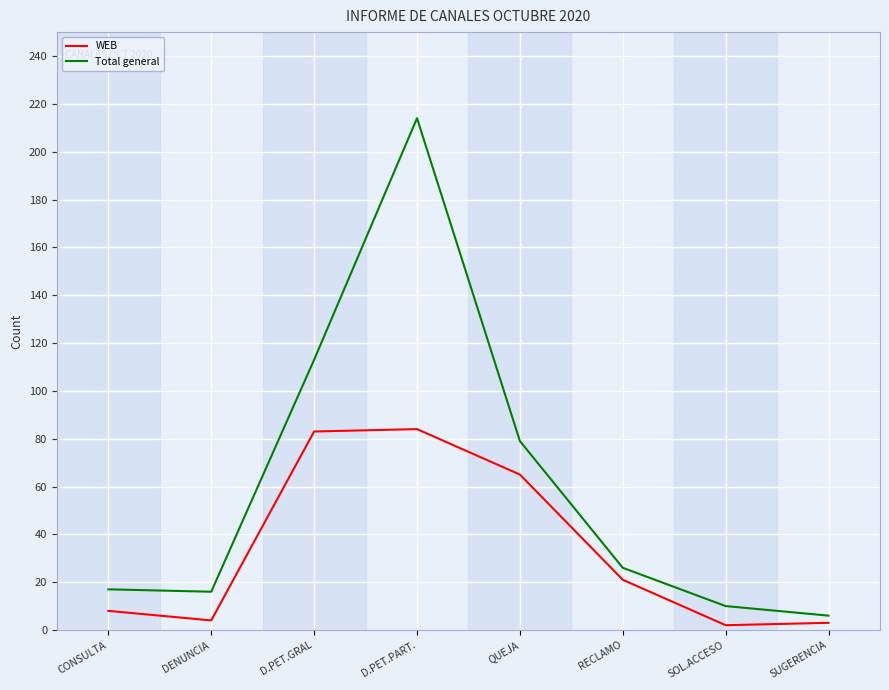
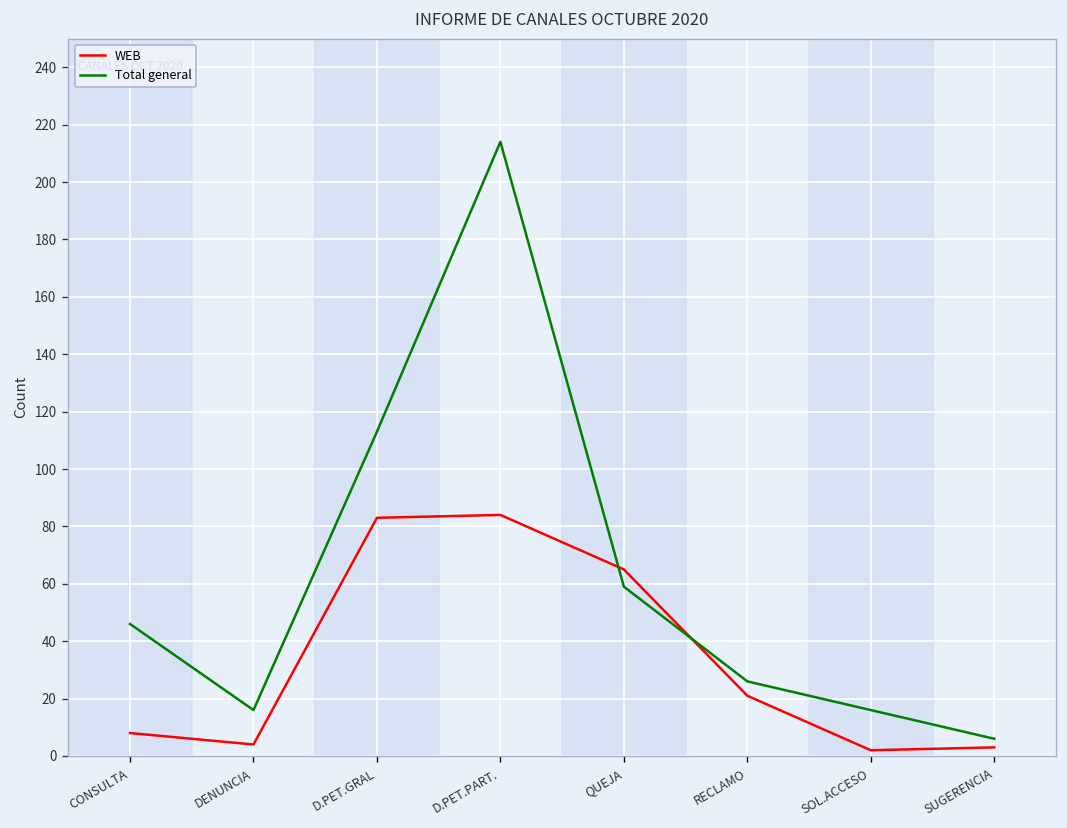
  {
    "WEB": {
      "CONSULTA": 8,
      "DENUNCIA": 4,
      "D.PET.GRAL": 83,
      "D.PET.PART.": 84,
      "QUEJA": 65,
      "RECLAMO": 21,
      "SOL.ACCESO": 2,
      "SUGERENCIA": 3
    },
    "Total general": {
-     "CONSULTA": 17,
+     "CONSULTA": 46,
      "DENUNCIA": 16,
      "D.PET.GRAL": 113,
      "D.PET.PART.": 214,
-     "QUEJA": 79,
+     "QUEJA": 59,
      "RECLAMO": 26,
-     "SOL.ACCESO": 10,
+     "SOL.ACCESO": 16,
      "SUGERENCIA": 6
    }
  }
